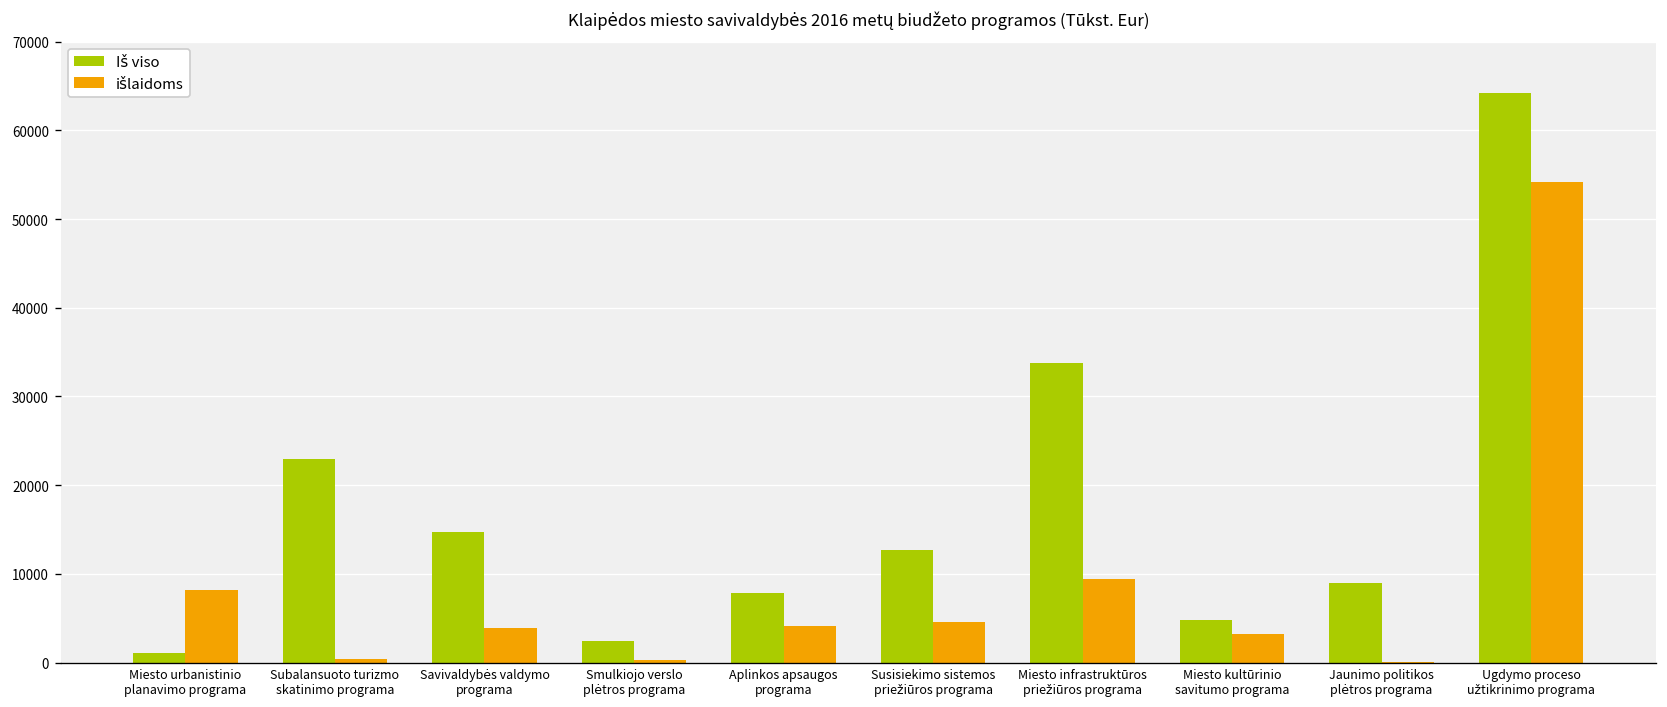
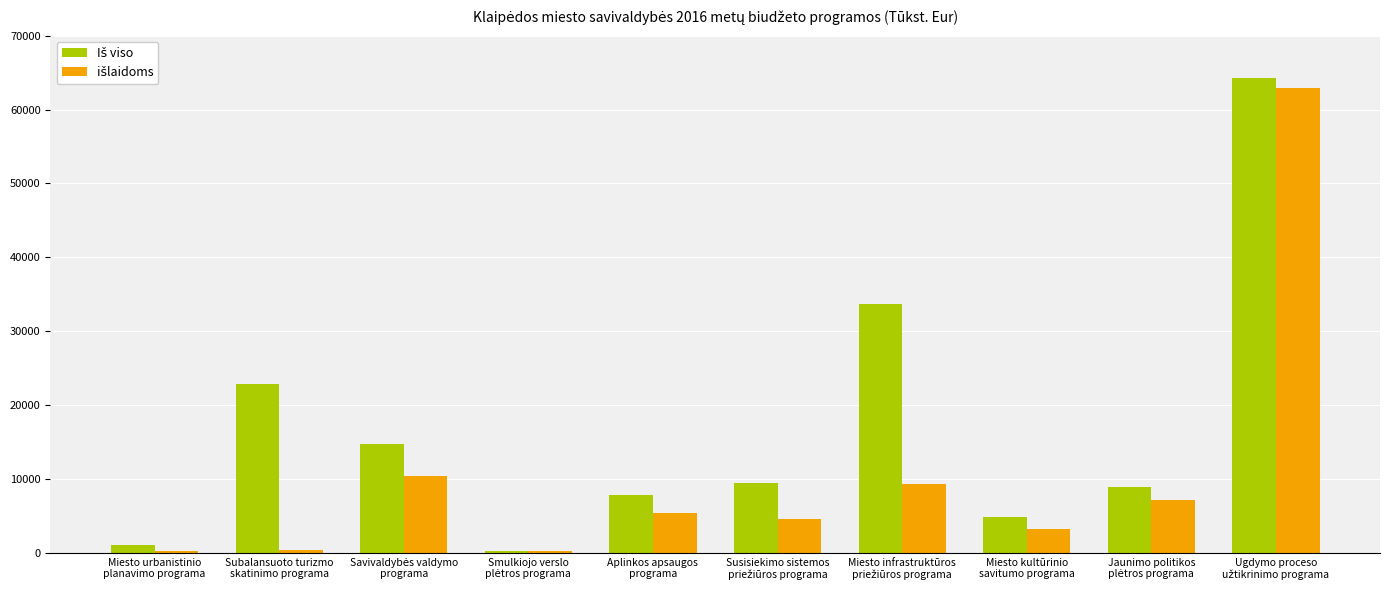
  {
    "Iš viso": {
      "Miesto urbanistinio planavimo programa": 1000,
      "Subalansuoto turizmo skatinimo programa": 23000,
      "Savivaldybės valdymo programa": 15000,
-     "Smulkiojo verslo plėtros programa": 2000,
+     "Smulkiojo verslo plėtros programa": 0,
      "Aplinkos apsaugos programa": 8000,
-     "Susisiekimo sistemos priežiūros programa": 13000,
+     "Susisiekimo sistemos priežiūros programa": 9000,
      "Miesto infrastruktūros priežiūros programa": 34000,
      "Miesto kultūrinio savitumo programa": 5000,
      "Jaunimo politikos plėtros programa": 9000,
      "Ugdymo proceso užtikrinimo programa": 64000
    },
    "išlaidoms": {
-     "Miesto urbanistinio planavimo programa": 8000,
+     "Miesto urbanistinio planavimo programa": 0,
      "Subalansuoto turizmo skatinimo programa": 0,
-     "Savivaldybės valdymo programa": 4000,
-     "Aplinkos apsaugos programa": 4000,
+     "Savivaldybės valdymo programa": 10000,
+     "Aplinkos apsaugos programa": 5000,
      "Susisiekimo sistemos priežiūros programa": 5000,
      "Miesto infrastruktūros priežiūros programa": 9000,
      "Miesto kultūrinio savitumo programa": 3000,
-     "Jaunimo politikos plėtros programa": 0,
-     "Ugdymo proceso užtikrinimo programa": 54000
+     "Jaunimo politikos plėtros programa": 7000,
+     "Ugdymo proceso užtikrinimo programa": 63000
    }
  }
